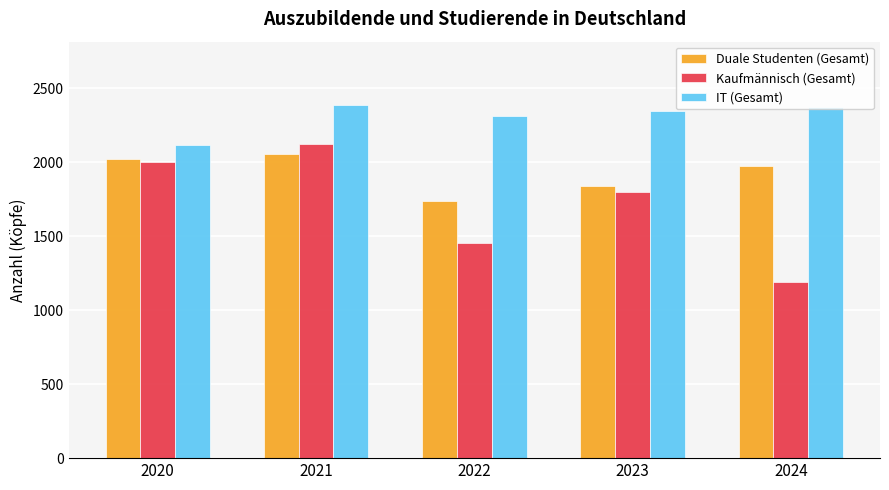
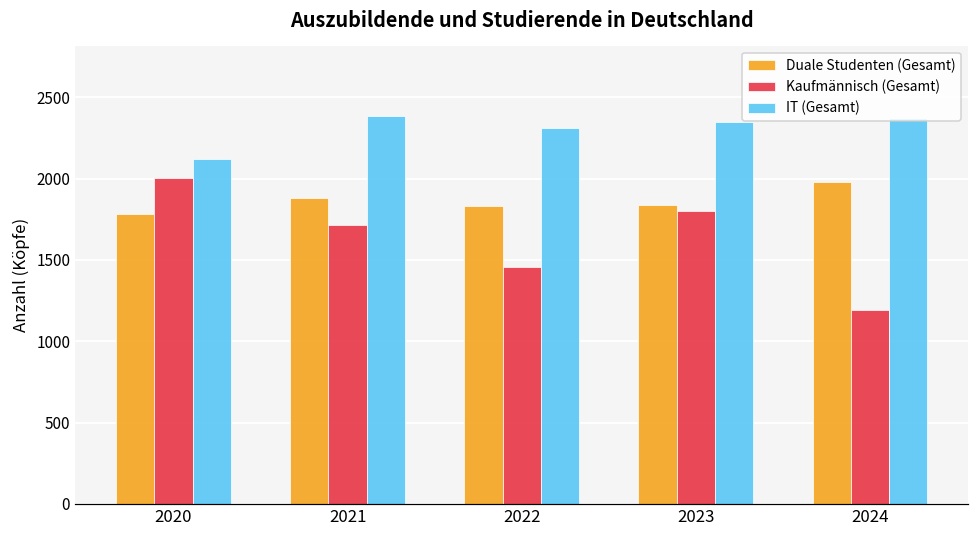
  {
    "Duale Studenten (Gesamt)": {
-     "2020": 2020,
-     "2021": 2060,
-     "2022": 1740,
+     "2020": 1780,
+     "2021": 1880,
+     "2022": 1830,
      "2023": 1840,
      "2024": 1980
    },
    "Kaufmännisch (Gesamt)": {
      "2020": 2000,
-     "2021": 2130,
+     "2021": 1720,
      "2022": 1460,
      "2023": 1800,
      "2024": 1190
    },
    "IT (Gesamt)": {
      "2020": 2120,
      "2021": 2390,
      "2022": 2310,
      "2023": 2350
    }
  }
